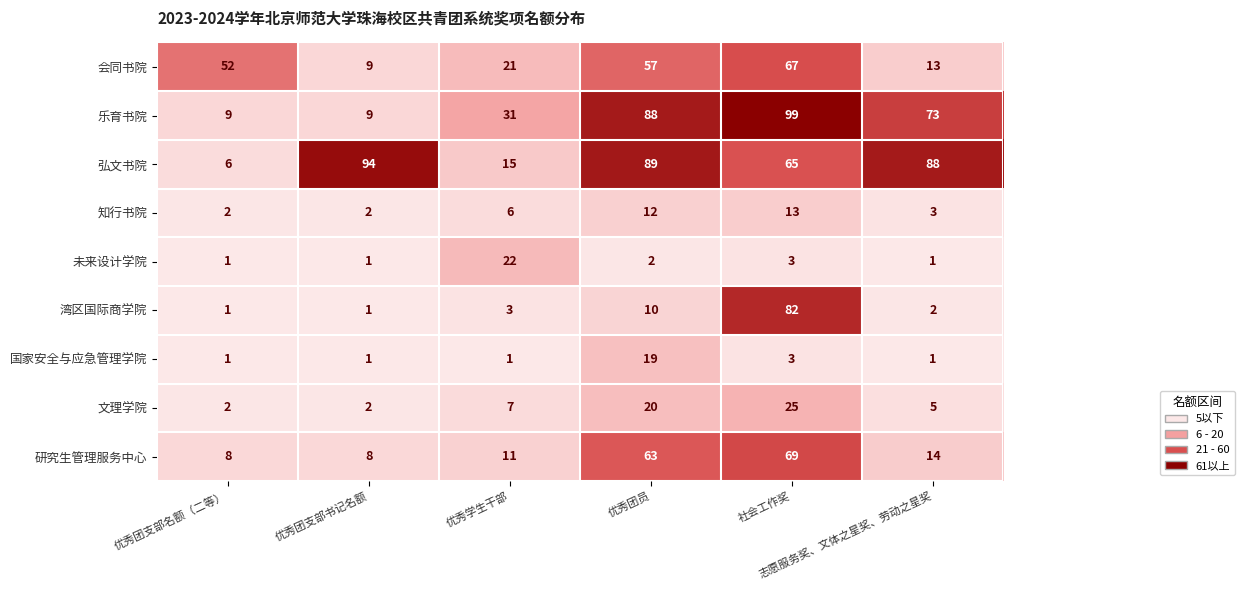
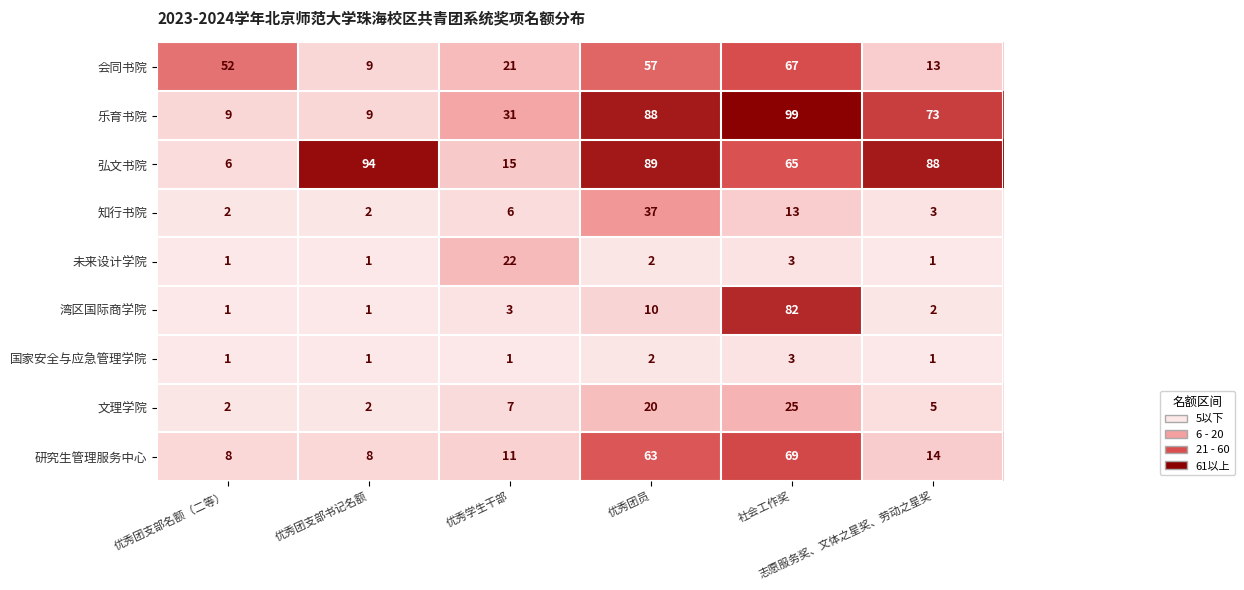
  {
    "会同书院": {
      "优秀团支部名额（二等）": 52,
      "优秀团支部书记名额": 9,
      "优秀学生干部": 21,
      "优秀团员": 57,
      "社会工作奖": 67,
      "志愿服务奖、文体之星奖、劳动之星奖": 13
    },
    "乐育书院": {
      "优秀团支部名额（二等）": 9,
      "优秀团支部书记名额": 9,
      "优秀学生干部": 31,
      "优秀团员": 88,
      "社会工作奖": 99,
      "志愿服务奖、文体之星奖、劳动之星奖": 73
    },
    "弘文书院": {
      "优秀团支部名额（二等）": 6,
      "优秀团支部书记名额": 94,
      "优秀学生干部": 15,
      "优秀团员": 89,
      "社会工作奖": 65,
      "志愿服务奖、文体之星奖、劳动之星奖": 88
    },
    "知行书院": {
      "优秀团支部名额（二等）": 2,
      "优秀团支部书记名额": 2,
      "优秀学生干部": 6,
-     "优秀团员": 12,
+     "优秀团员": 37,
      "社会工作奖": 13,
      "志愿服务奖、文体之星奖、劳动之星奖": 3
    },
    "未来设计学院": {
      "优秀团支部名额（二等）": 1,
      "优秀团支部书记名额": 1,
      "优秀学生干部": 22,
      "优秀团员": 2,
      "社会工作奖": 3,
      "志愿服务奖、文体之星奖、劳动之星奖": 1
    },
    "湾区国际商学院": {
      "优秀团支部名额（二等）": 1,
      "优秀团支部书记名额": 1,
      "优秀学生干部": 3,
      "优秀团员": 10,
      "社会工作奖": 82,
      "志愿服务奖、文体之星奖、劳动之星奖": 2
    },
    "国家安全与应急管理学院": {
      "优秀团支部名额（二等）": 1,
      "优秀团支部书记名额": 1,
      "优秀学生干部": 1,
-     "优秀团员": 19,
+     "优秀团员": 2,
      "社会工作奖": 3,
      "志愿服务奖、文体之星奖、劳动之星奖": 1
    },
    "文理学院": {
      "优秀团支部名额（二等）": 2,
      "优秀团支部书记名额": 2,
      "优秀学生干部": 7,
      "优秀团员": 20,
      "社会工作奖": 25,
      "志愿服务奖、文体之星奖、劳动之星奖": 5
    },
    "研究生管理服务中心": {
      "优秀团支部名额（二等）": 8,
      "优秀团支部书记名额": 8,
      "优秀学生干部": 11,
      "优秀团员": 63,
      "社会工作奖": 69,
      "志愿服务奖、文体之星奖、劳动之星奖": 14
    }
  }
